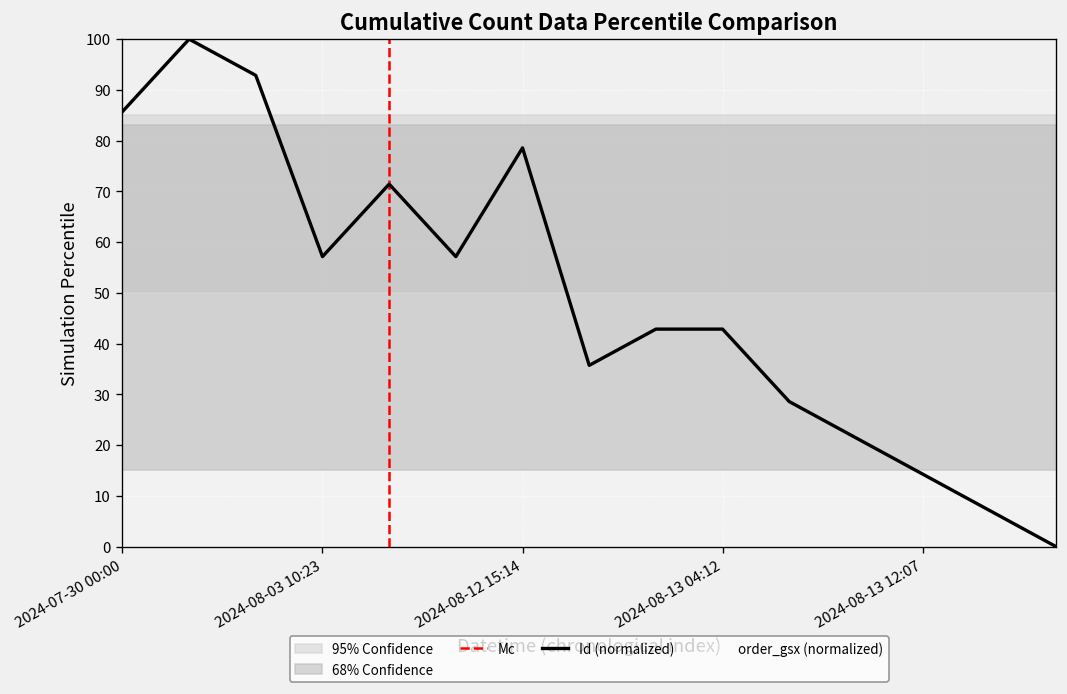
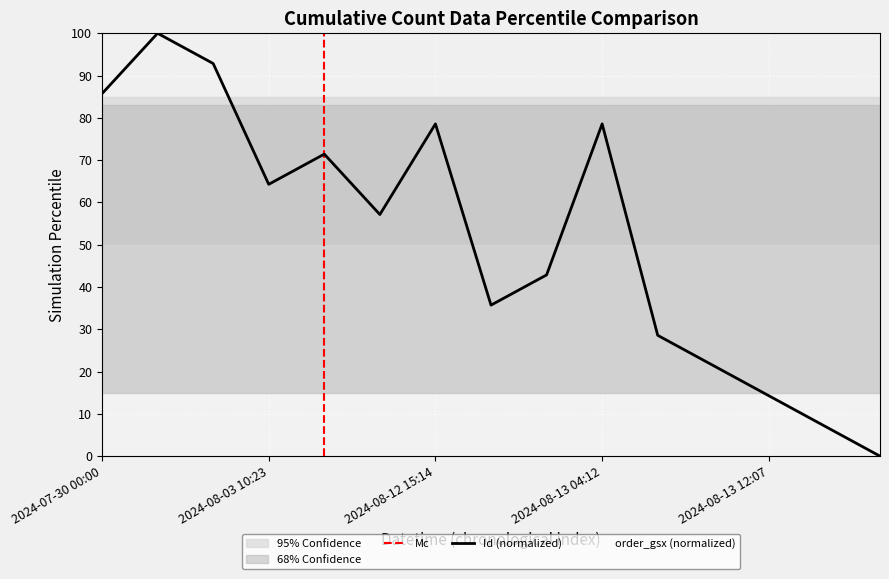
  {
    "Id (normalized)": {
      "2024-07-30 00:00": 86,
-     "2024-08-03 10:23": 57,
+     "2024-08-03 10:23": 64,
      "2024-08-12 15:14": 79,
-     "2024-08-13 04:12": 43,
+     "2024-08-13 04:12": 79,
      "2024-08-13 12:07": 14
    }
  }
